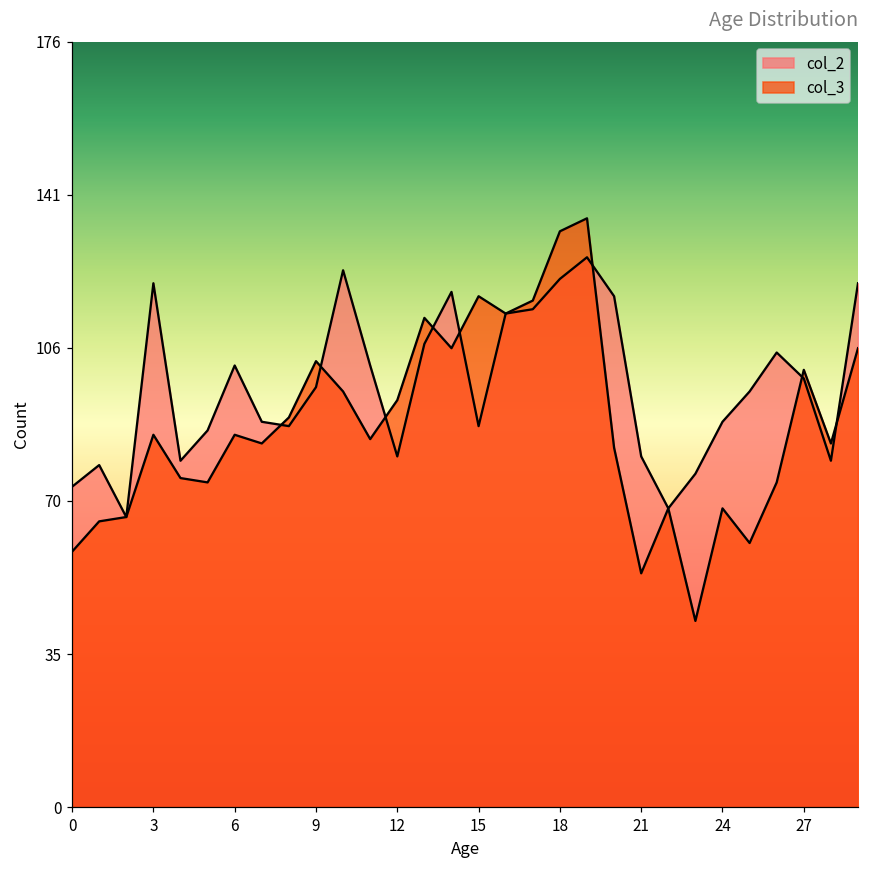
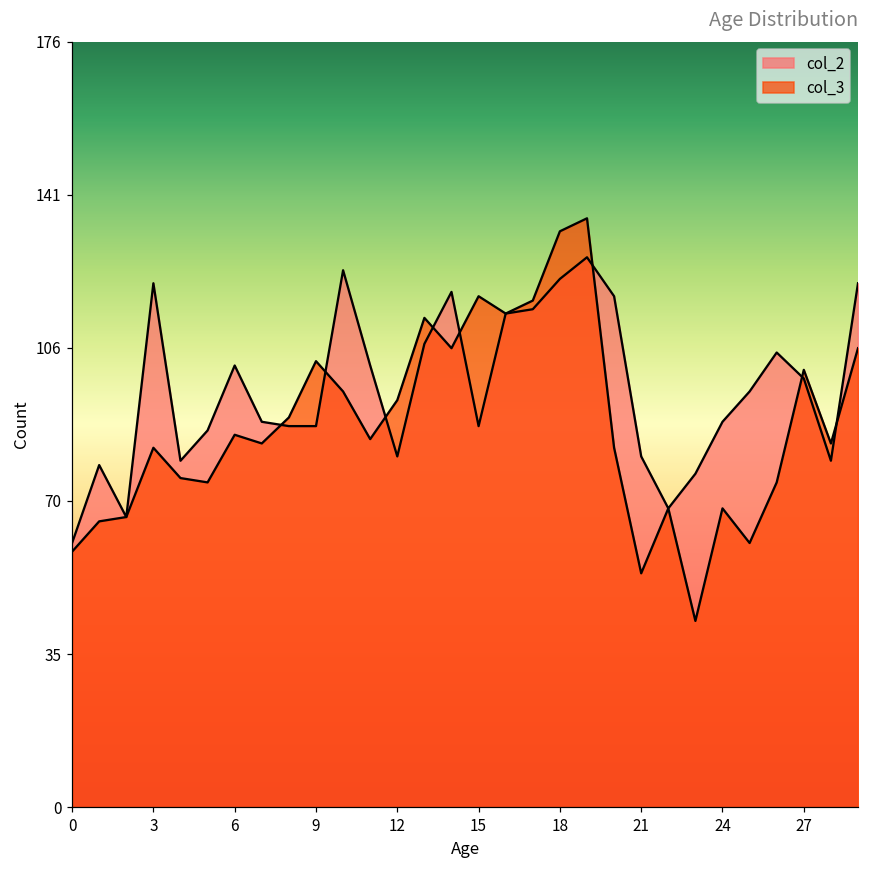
  {
    "col_2": {
-     "0": 74,
+     "0": 61,
      "3": 121,
      "6": 102,
-     "9": 97,
+     "9": 88,
      "12": 81,
      "15": 88,
      "18": 122,
      "21": 81,
      "24": 89,
      "27": 99
    },
    "col_3": {
      "0": 59,
-     "3": 86,
+     "3": 83,
      "6": 86,
      "9": 103,
      "12": 94,
      "15": 118,
      "18": 133,
      "21": 54,
      "24": 69,
      "27": 101
    }
  }
